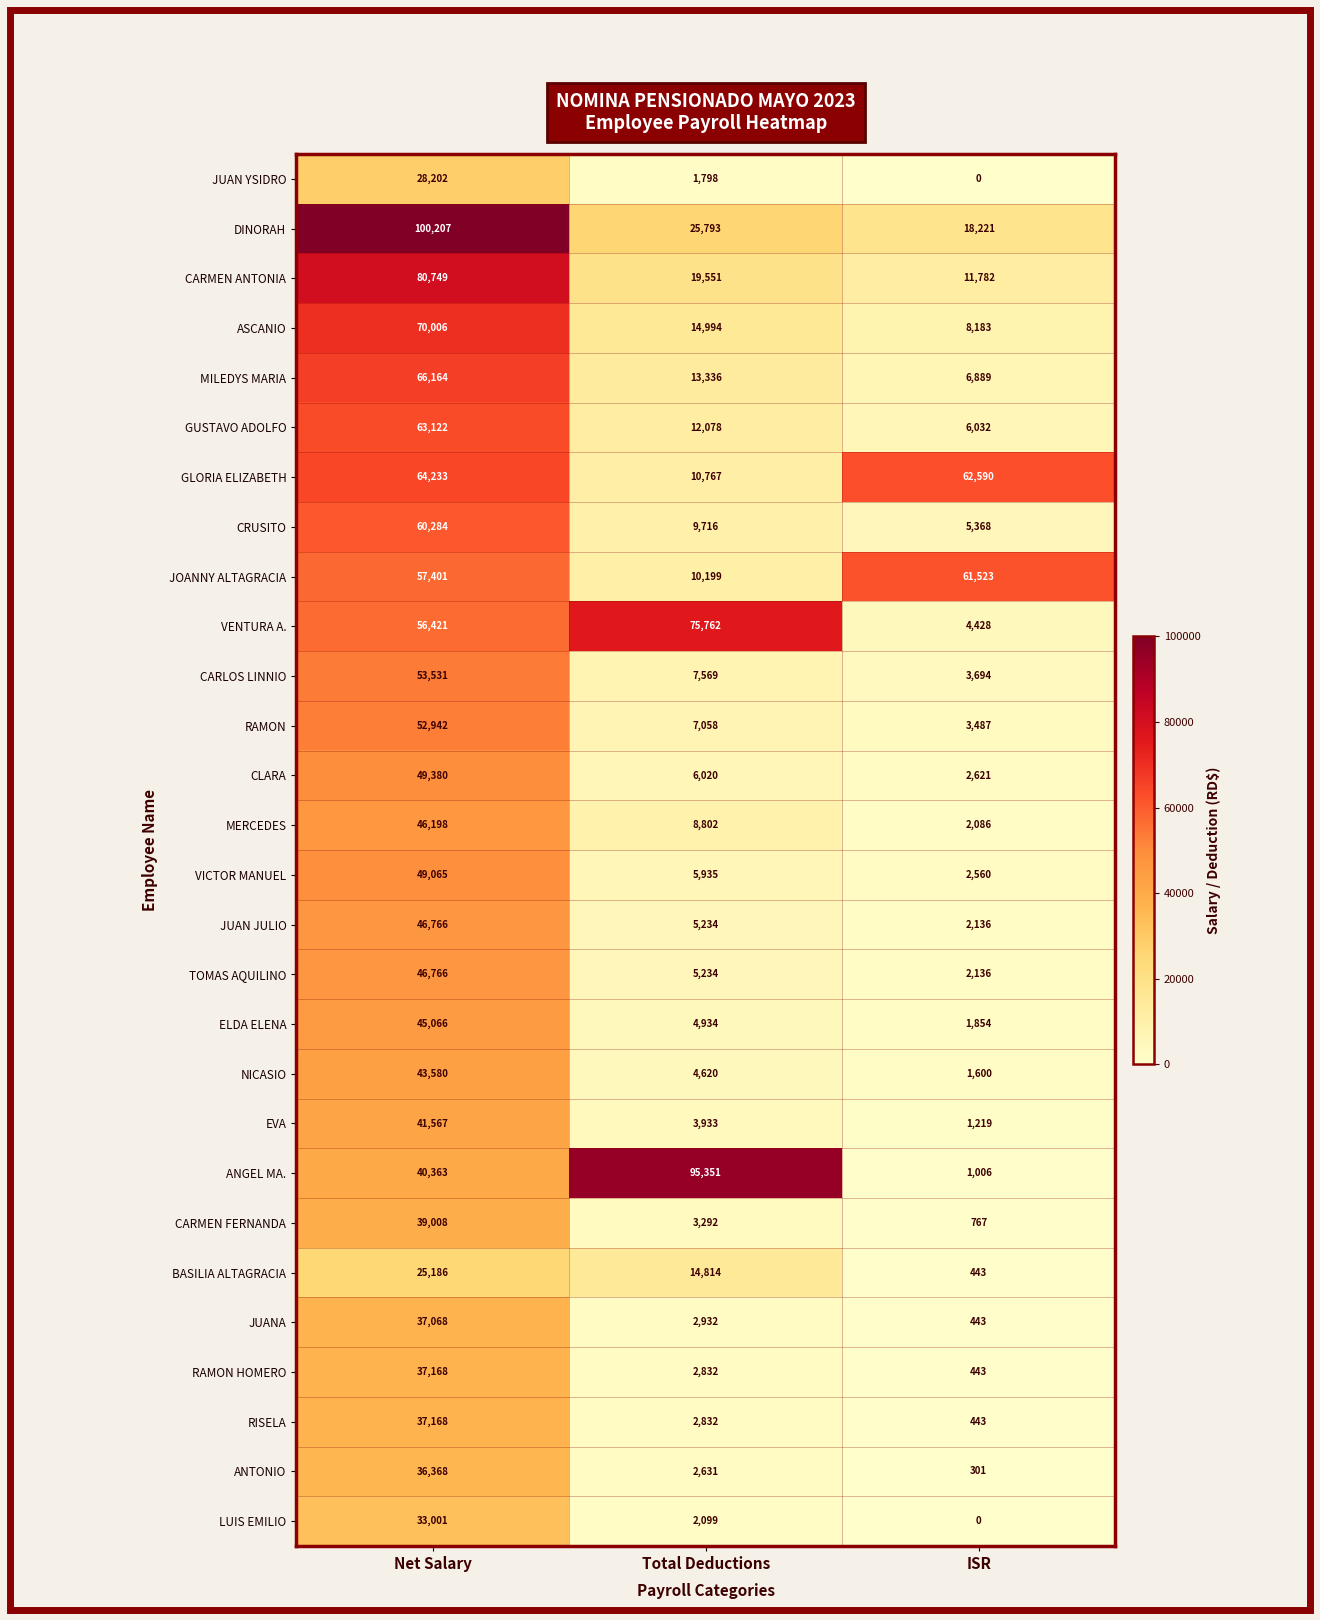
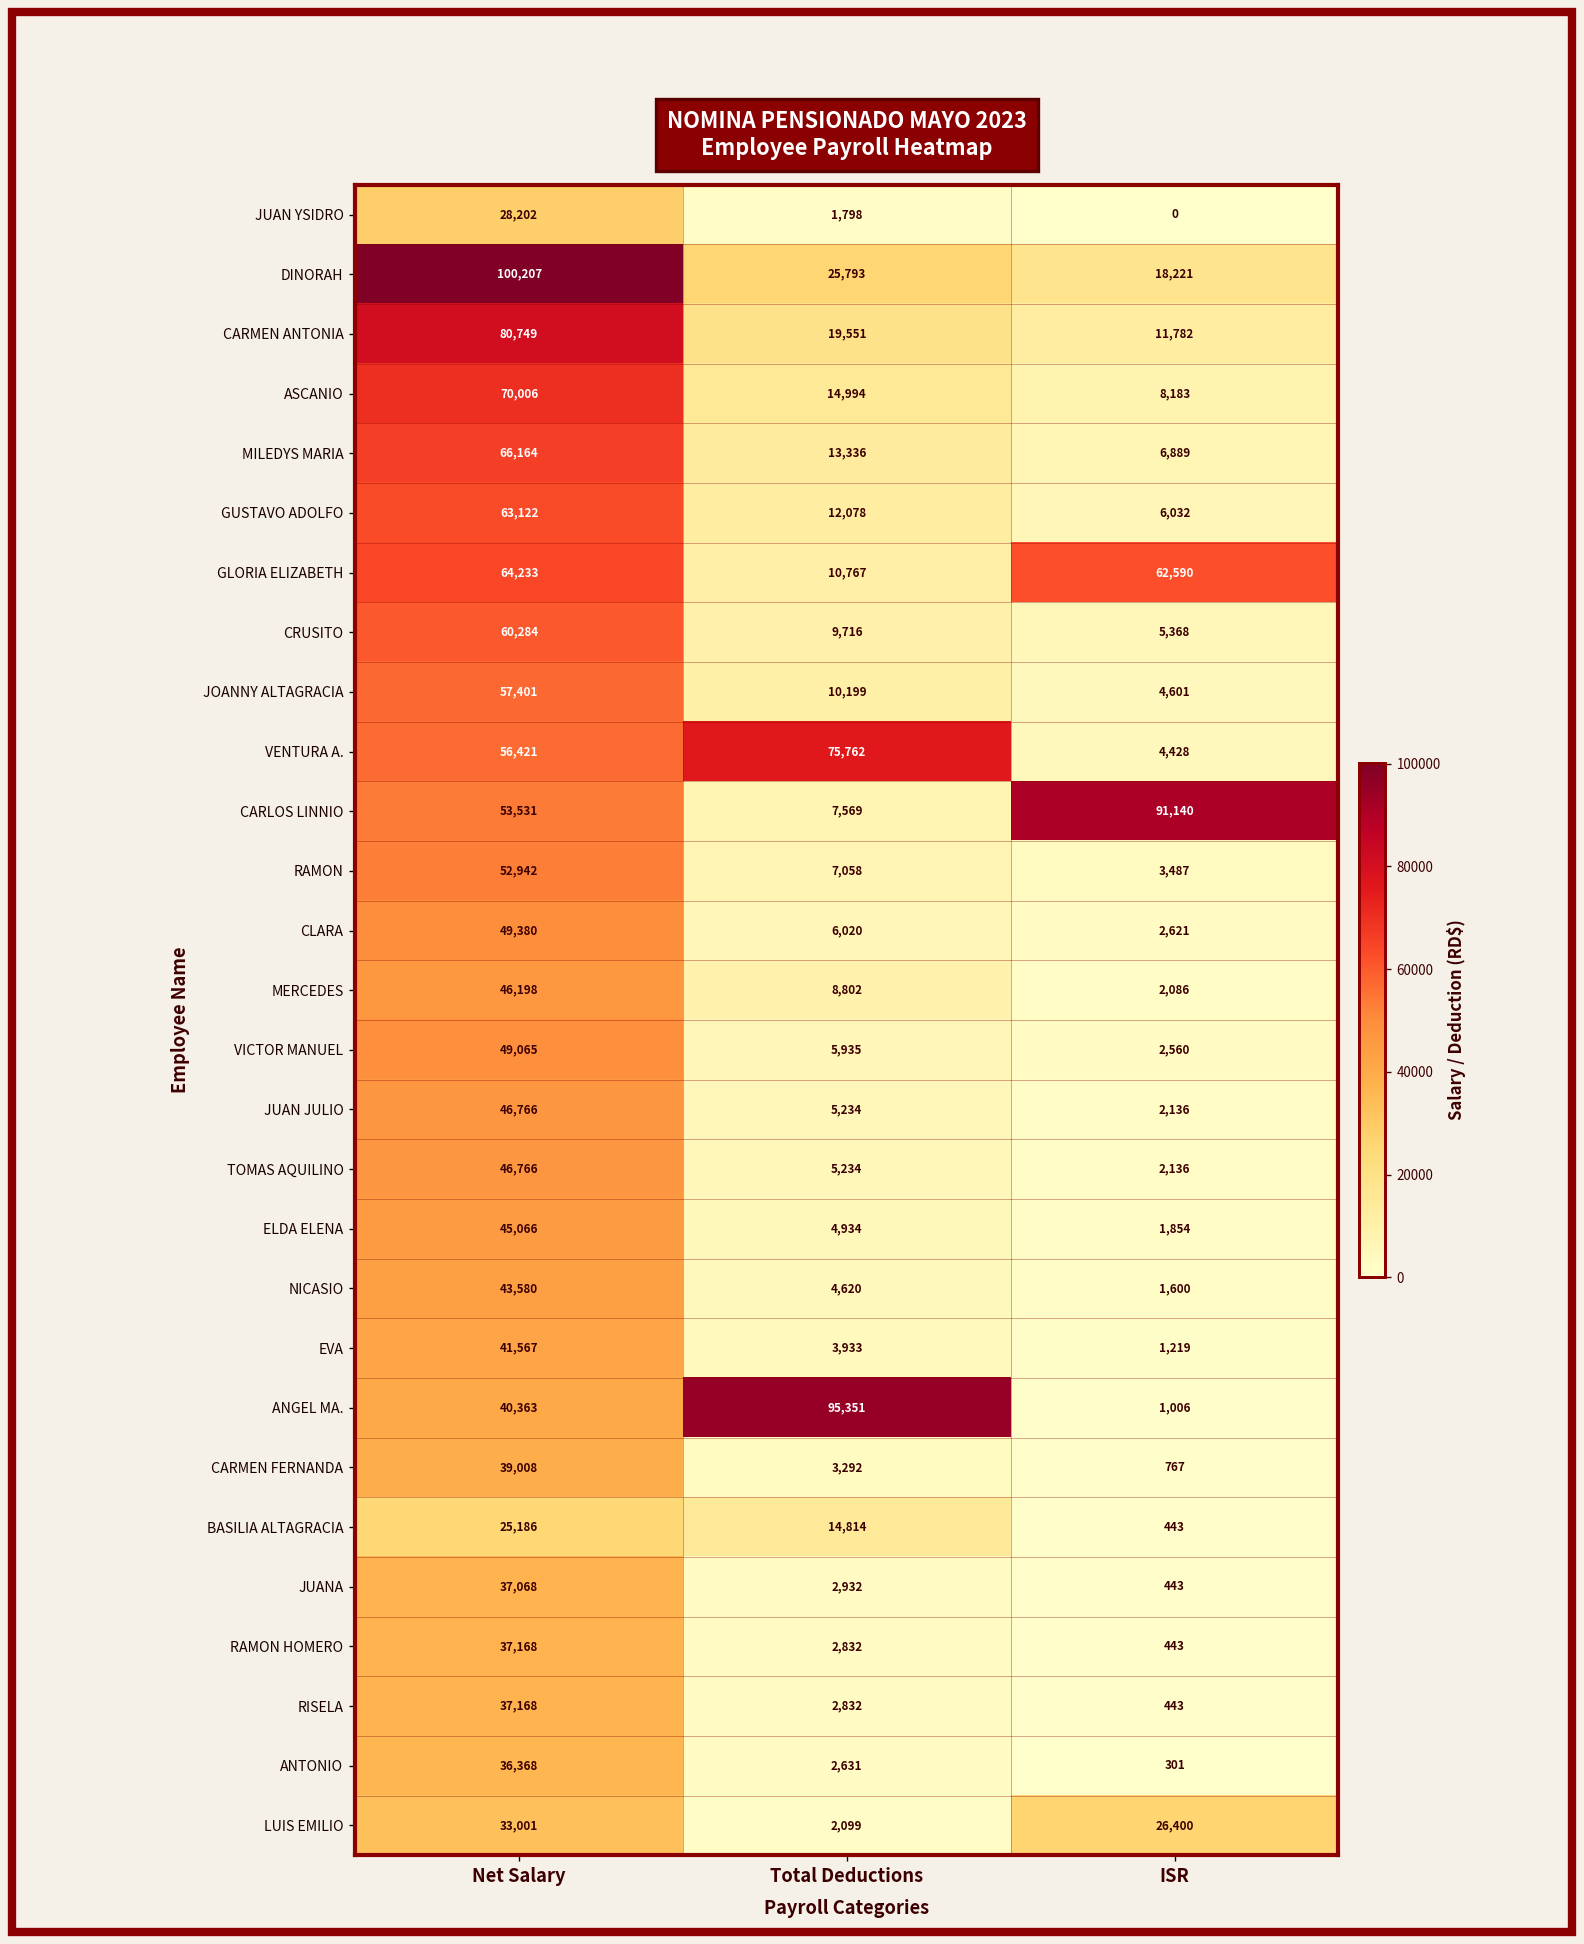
  {
    "JUAN YSIDRO": {
      "Net Salary": "28,202",
      "Total Deductions": "1,798",
      "ISR": "0"
    },
    "DINORAH": {
      "Net Salary": "100,207",
      "Total Deductions": "25,793",
      "ISR": "18,221"
    },
    "CARMEN ANTONIA": {
      "Net Salary": "80,749",
      "Total Deductions": "19,551",
      "ISR": "11,782"
    },
    "ASCANIO": {
      "Net Salary": "70,006",
      "Total Deductions": "14,994",
      "ISR": "8,183"
    },
    "MILEDYS MARIA": {
      "Net Salary": "66,164",
      "Total Deductions": "13,336",
      "ISR": "6,889"
    },
    "GUSTAVO ADOLFO": {
      "Net Salary": "63,122",
      "Total Deductions": "12,078",
      "ISR": "6,032"
    },
    "GLORIA ELIZABETH": {
      "Net Salary": "64,233",
      "Total Deductions": "10,767",
      "ISR": "62,590"
    },
    "CRUSITO": {
      "Net Salary": "60,284",
      "Total Deductions": "9,716",
      "ISR": "5,368"
    },
    "JOANNY ALTAGRACIA": {
      "Net Salary": "57,401",
      "Total Deductions": "10,199",
-     "ISR": "61,523"
+     "ISR": "4,601"
    },
    "VENTURA A.": {
      "Net Salary": "56,421",
      "Total Deductions": "75,762",
      "ISR": "4,428"
    },
    "CARLOS LINNIO": {
      "Net Salary": "53,531",
      "Total Deductions": "7,569",
-     "ISR": "3,694"
+     "ISR": "91,140"
    },
    "RAMON": {
      "Net Salary": "52,942",
      "Total Deductions": "7,058",
      "ISR": "3,487"
    },
    "CLARA": {
      "Net Salary": "49,380",
      "Total Deductions": "6,020",
      "ISR": "2,621"
    },
    "MERCEDES": {
      "Net Salary": "46,198",
      "Total Deductions": "8,802",
      "ISR": "2,086"
    },
    "VICTOR MANUEL": {
      "Net Salary": "49,065",
      "Total Deductions": "5,935",
      "ISR": "2,560"
    },
    "JUAN JULIO": {
      "Net Salary": "46,766",
      "Total Deductions": "5,234",
      "ISR": "2,136"
    },
    "TOMAS AQUILINO": {
      "Net Salary": "46,766",
      "Total Deductions": "5,234",
      "ISR": "2,136"
    },
    "ELDA ELENA": {
      "Net Salary": "45,066",
      "Total Deductions": "4,934",
      "ISR": "1,854"
    },
    "NICASIO": {
      "Net Salary": "43,580",
      "Total Deductions": "4,620",
      "ISR": "1,600"
    },
    "EVA": {
      "Net Salary": "41,567",
      "Total Deductions": "3,933",
      "ISR": "1,219"
    },
    "ANGEL MA.": {
      "Net Salary": "40,363",
      "Total Deductions": "95,351",
      "ISR": "1,006"
    },
    "CARMEN FERNANDA": {
      "Net Salary": "39,008",
      "Total Deductions": "3,292",
      "ISR": "767"
    },
    "BASILIA ALTAGRACIA": {
      "Net Salary": "25,186",
      "Total Deductions": "14,814",
      "ISR": "443"
    },
    "JUANA": {
      "Net Salary": "37,068",
      "Total Deductions": "2,932",
      "ISR": "443"
    },
    "RAMON HOMERO": {
      "Net Salary": "37,168",
      "Total Deductions": "2,832",
      "ISR": "443"
    },
    "RISELA": {
      "Net Salary": "37,168",
      "Total Deductions": "2,832",
      "ISR": "443"
    },
    "ANTONIO": {
      "Net Salary": "36,368",
      "Total Deductions": "2,631",
      "ISR": "301"
    },
    "LUIS EMILIO": {
      "Net Salary": "33,001",
      "Total Deductions": "2,099",
-     "ISR": "0"
+     "ISR": "26,400"
    }
  }
